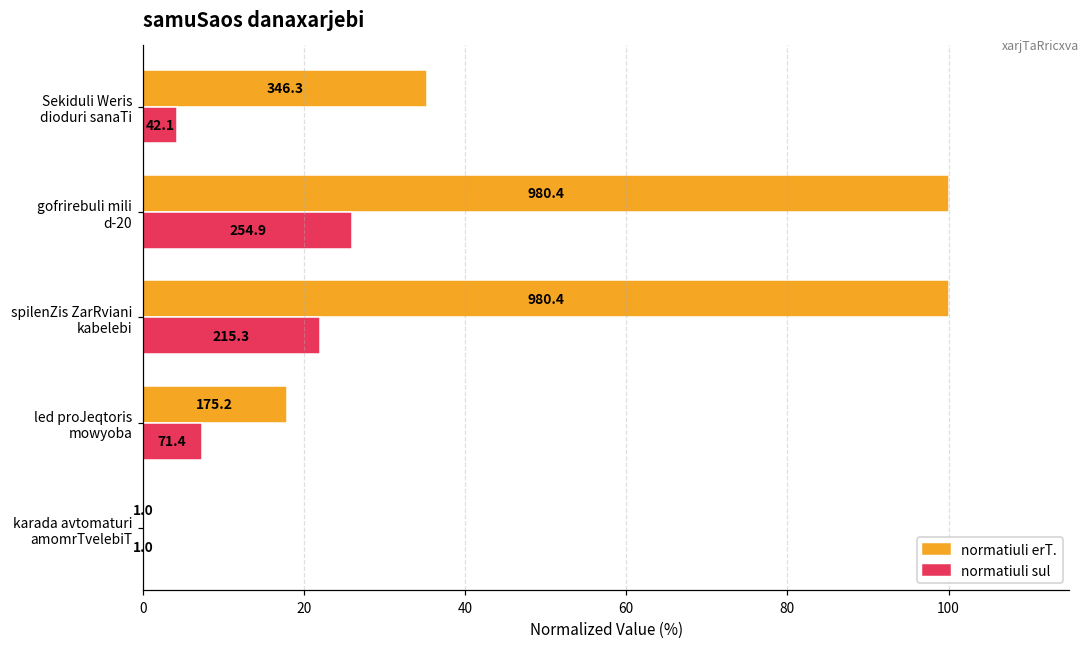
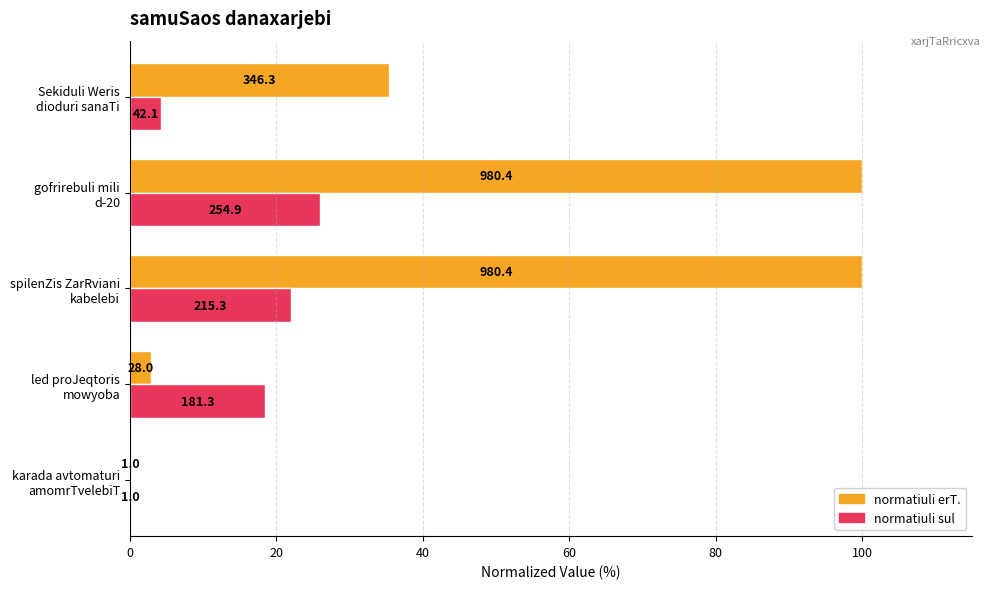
  {
    "normatiuli erT.": {
-     "led proJeqtoris mowyoba": 175.2
+     "led proJeqtoris mowyoba": 28.0
    },
    "normatiuli sul": {
-     "led proJeqtoris mowyoba": 71.4
+     "led proJeqtoris mowyoba": 181.3
    }
  }
